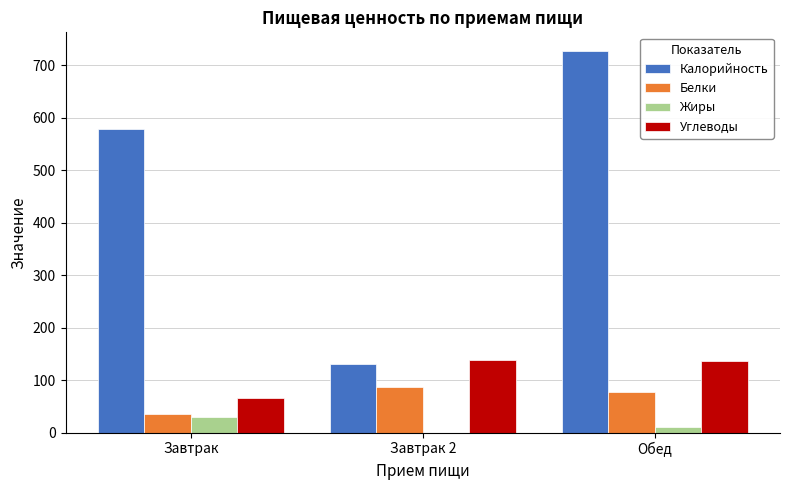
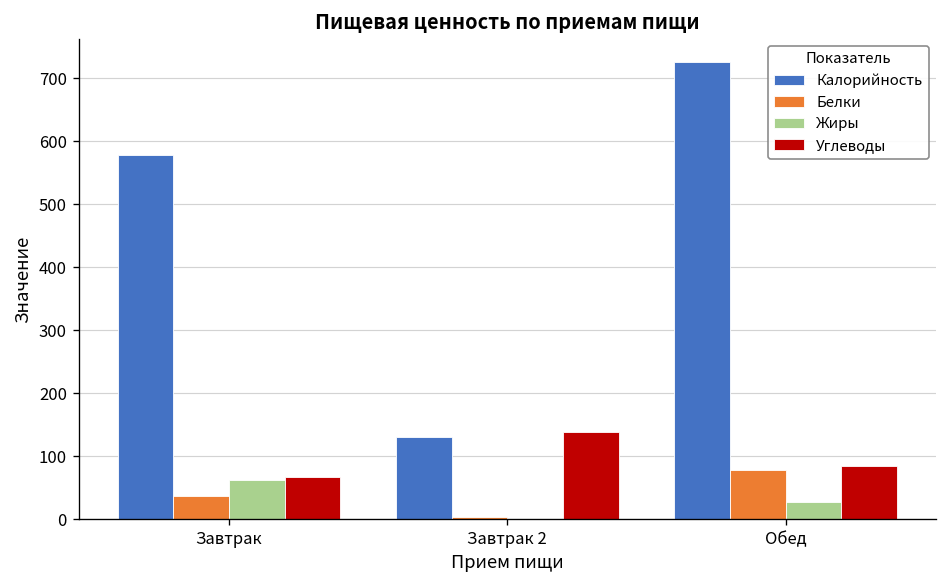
  {
    "Калорийность": {
      "Завтрак": 580,
      "Завтрак 2": 130,
      "Обед": 730
    },
    "Белки": {
      "Завтрак": 40,
-     "Завтрак 2": 90,
+     "Завтрак 2": 0,
      "Обед": 80
    },
    "Жиры": {
-     "Завтрак": 30,
+     "Завтрак": 60,
      "Завтрак 2": 0,
-     "Обед": 10
+     "Обед": 30
    },
    "Углеводы": {
      "Завтрак": 70,
      "Завтрак 2": 140,
-     "Обед": 140
+     "Обед": 80
    }
  }
